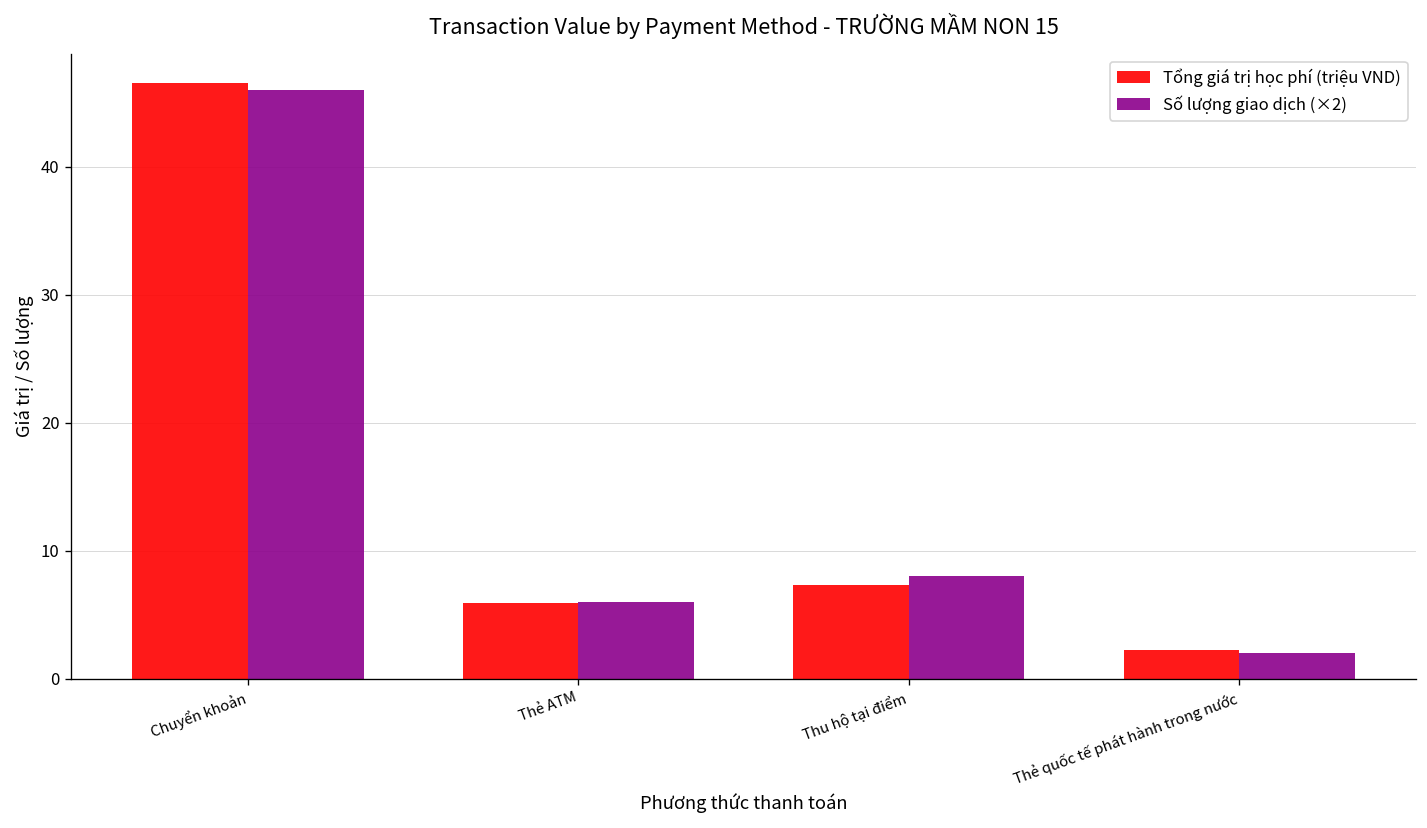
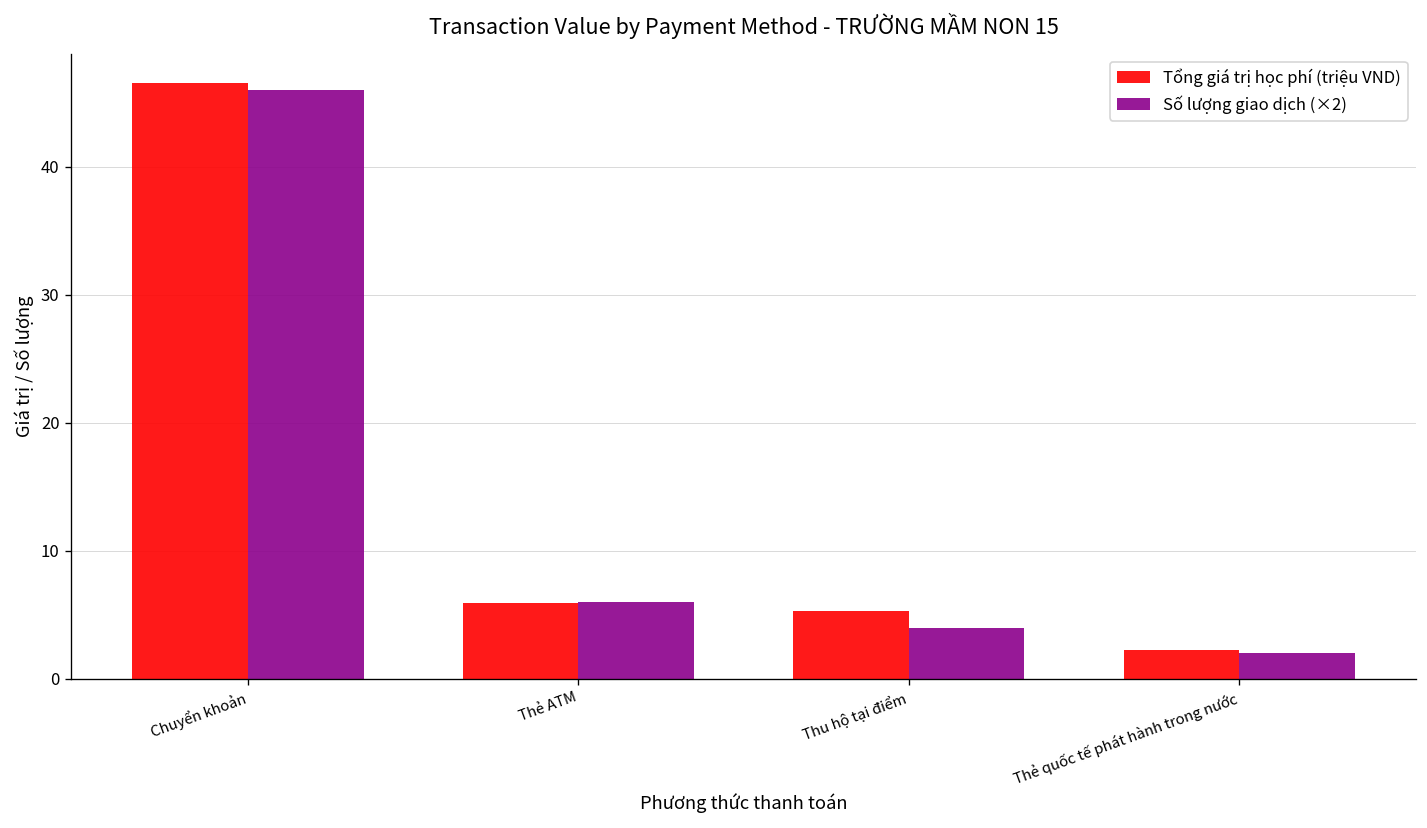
  {
    "Tổng giá trị học phí (triệu VND)": {
      "Chuyển khoản": 46.5,
      "Thẻ ATM": 6.0,
-     "Thu hộ tại điểm": 7.3,
+     "Thu hộ tại điểm": 5.3,
      "Thẻ quốc tế phát hành trong nước": 2.2
    },
    "Số lượng giao dịch (×2)": {
      "Chuyển khoản": 46.0,
      "Thẻ ATM": 6.0,
-     "Thu hộ tại điểm": 8.0,
+     "Thu hộ tại điểm": 4.0,
      "Thẻ quốc tế phát hành trong nước": 2.0
    }
  }
